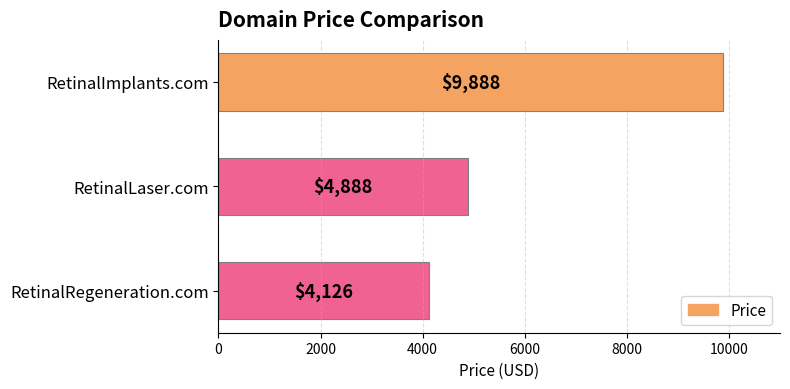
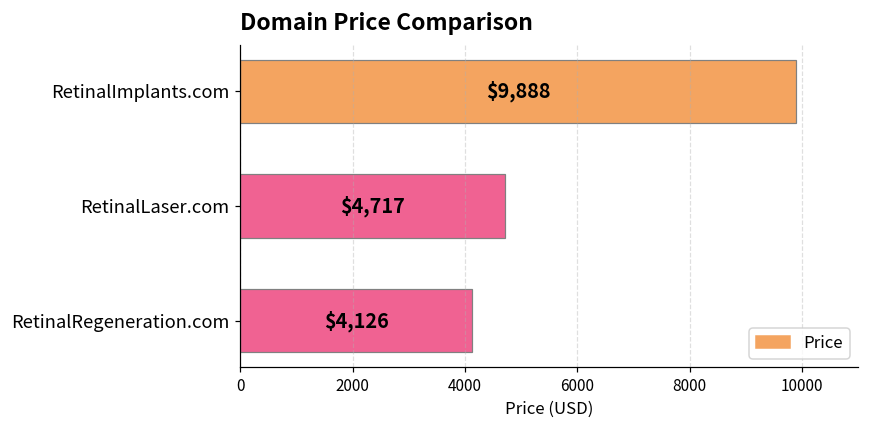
  {
    "RetinalImplants.com": "$9,888",
-   "RetinalLaser.com": "$4,888",
+   "RetinalLaser.com": "$4,717",
    "RetinalRegeneration.com": "$4,126"
  }
